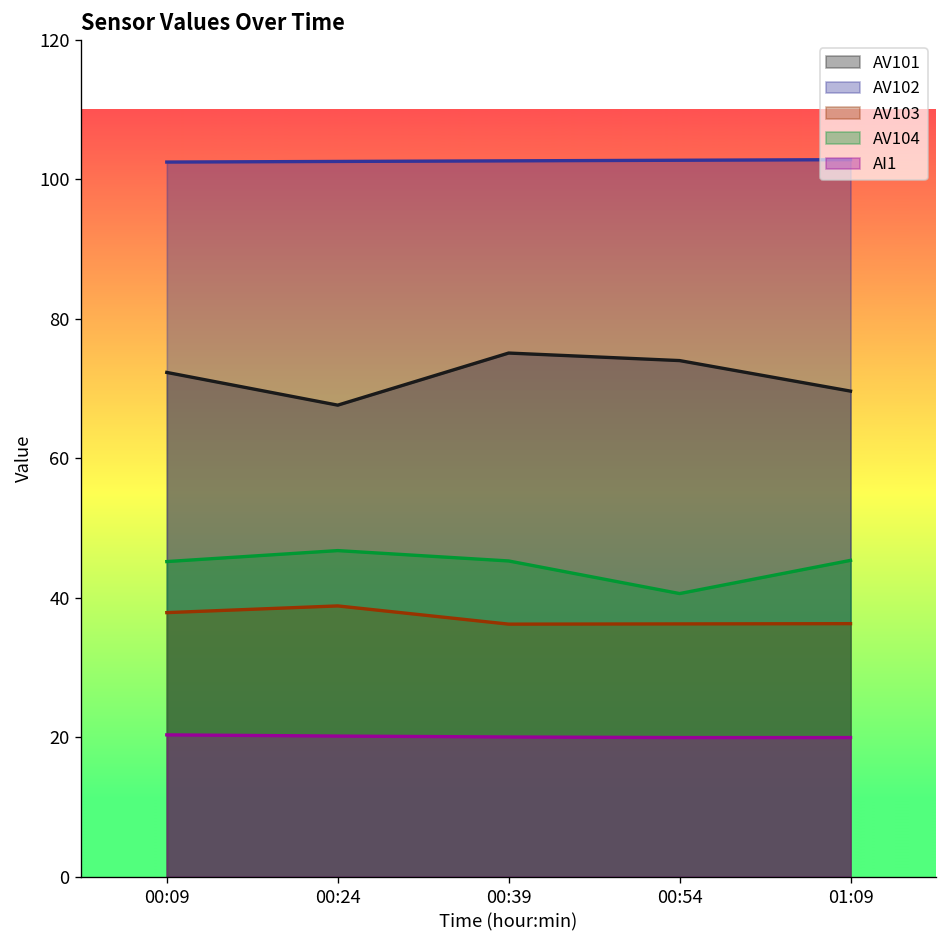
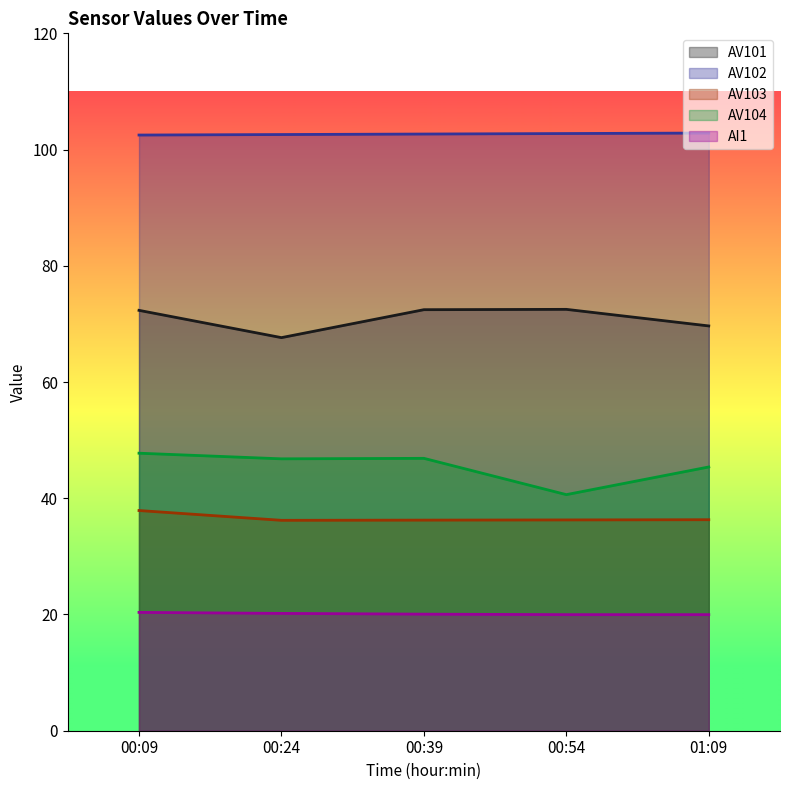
  {
    "AV101": {
      "00:09": 72,
      "00:24": 68,
-     "00:39": 75,
-     "00:54": 74,
+     "00:39": 72,
+     "00:54": 73,
      "01:09": 70
    },
    "AV103": {
      "00:09": 38,
-     "00:24": 39,
+     "00:24": 36,
      "00:39": 36,
      "00:54": 36,
      "01:09": 36
    },
    "AV104": {
-     "00:09": 45,
+     "00:09": 48,
      "00:24": 47,
-     "00:39": 45,
+     "00:39": 47,
      "00:54": 41,
      "01:09": 45
    }
  }
